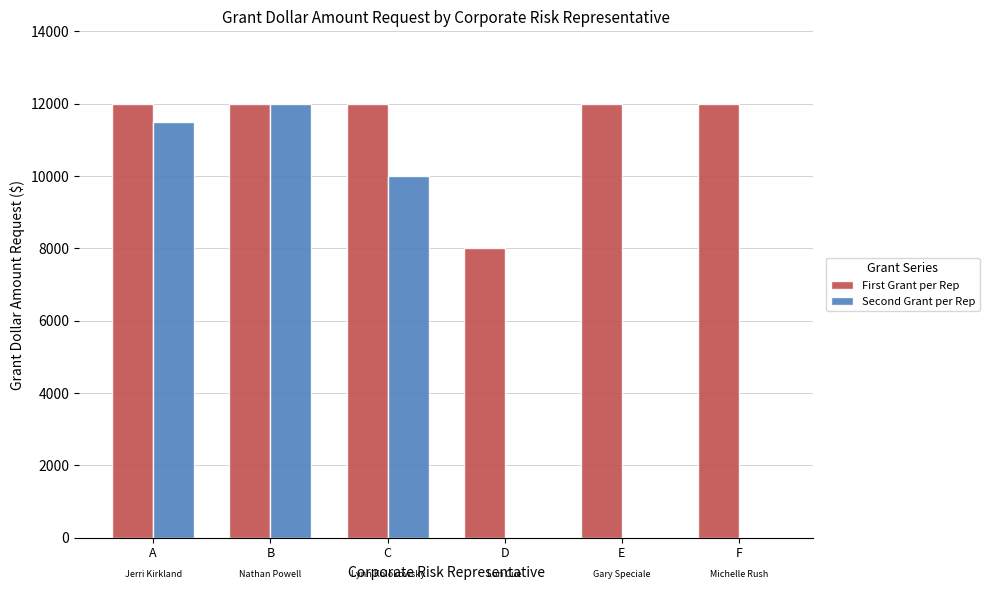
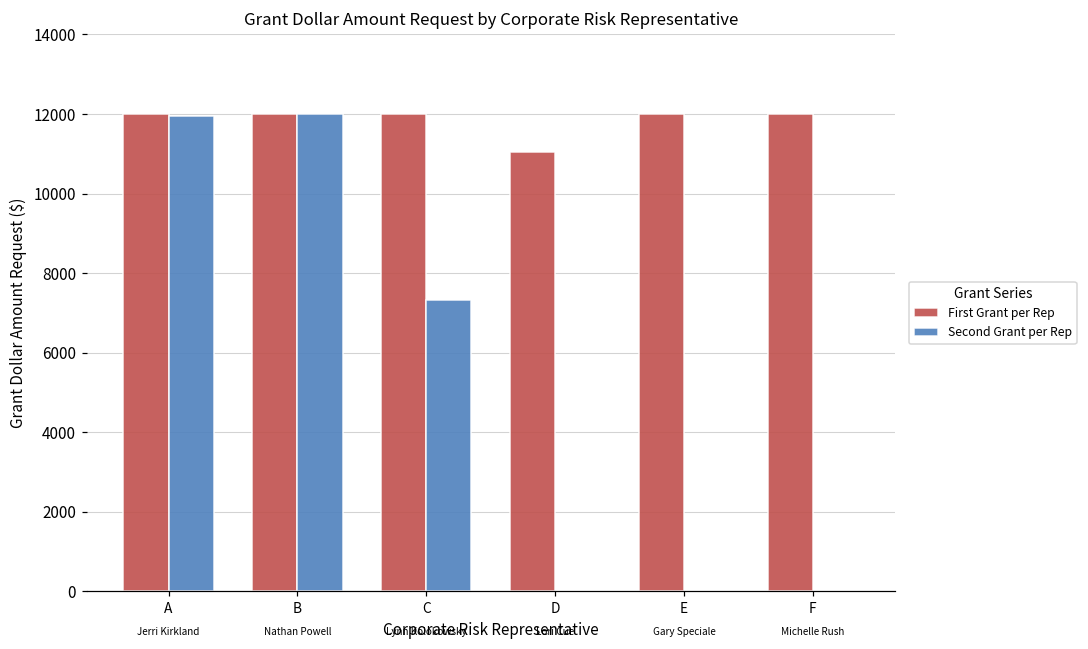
  {
    "First Grant per Rep": {
      "A": 12000,
      "B": 12000,
      "C": 12000,
-     "D": 8000,
+     "D": 11000,
      "E": 12000,
      "F": 12000
    },
    "Second Grant per Rep": {
-     "A": 11500,
+     "A": 12000,
      "B": 12000,
-     "C": 10000,
+     "C": 7300,
      "D": 0,
      "E": 0,
      "F": 0
    }
  }
